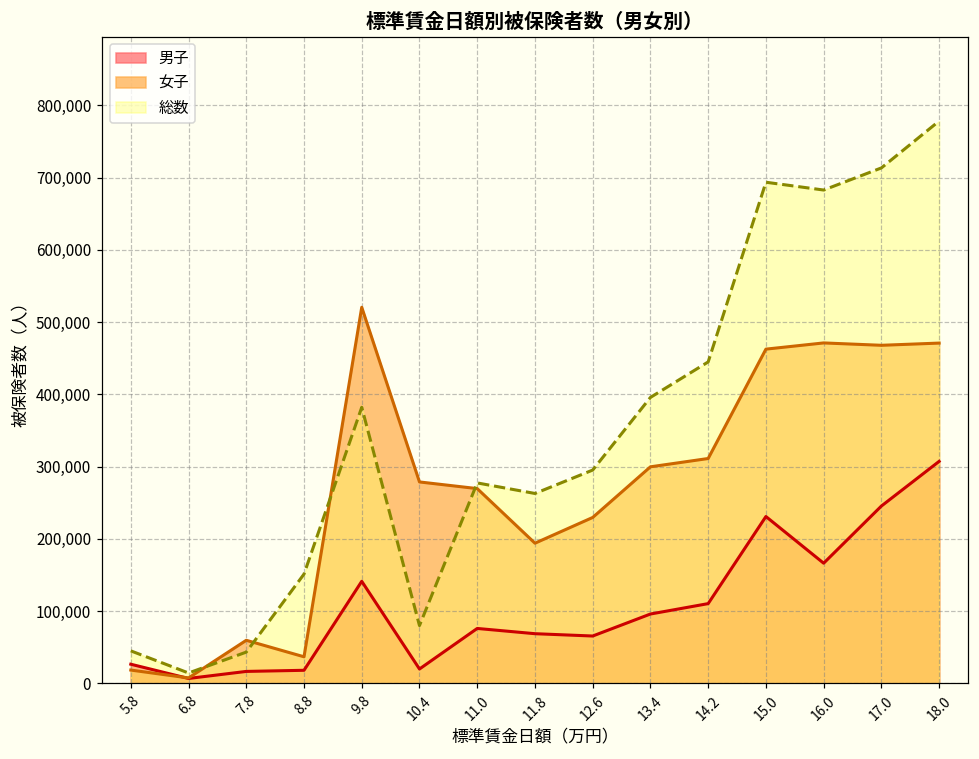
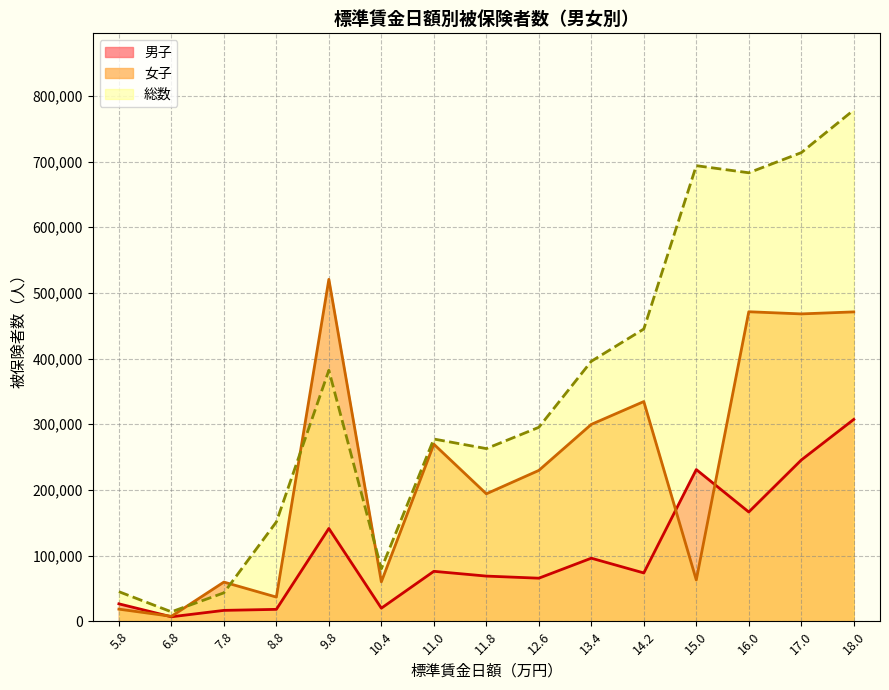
  {
    "男子": {
      "5.8": "30,000",
      "7.8": "20,000",
      "8.8": "20,000",
      "9.8": "140,000",
      "10.4": "20,000",
      "11.0": "80,000",
      "11.8": "70,000",
      "12.6": "70,000",
      "13.4": "100,000",
-     "14.2": "110,000",
+     "14.2": "70,000",
      "15.0": "230,000",
      "16.0": "170,000",
      "17.0": "250,000",
      "18.0": "310,000"
    },
    "女子": {
      "5.8": "20,000",
      "7.8": "60,000",
      "8.8": "40,000",
      "9.8": "520,000",
-     "10.4": "280,000",
+     "10.4": "60,000",
      "11.0": "270,000",
      "11.8": "190,000",
      "12.6": "230,000",
      "13.4": "300,000",
-     "14.2": "310,000",
-     "15.0": "460,000",
+     "14.2": "330,000",
+     "15.0": "60,000",
      "16.0": "470,000",
      "17.0": "470,000",
      "18.0": "470,000"
    },
    "総数": {
      "5.8": "50,000",
      "6.8": "10,000",
      "7.8": "40,000",
      "8.8": "150,000",
      "9.8": "380,000",
      "10.4": "80,000",
      "11.0": "280,000",
      "11.8": "260,000",
      "12.6": "300,000",
      "13.4": "400,000",
      "14.2": "450,000",
      "15.0": "690,000",
      "16.0": "680,000",
      "17.0": "710,000",
      "18.0": "780,000"
    }
  }
